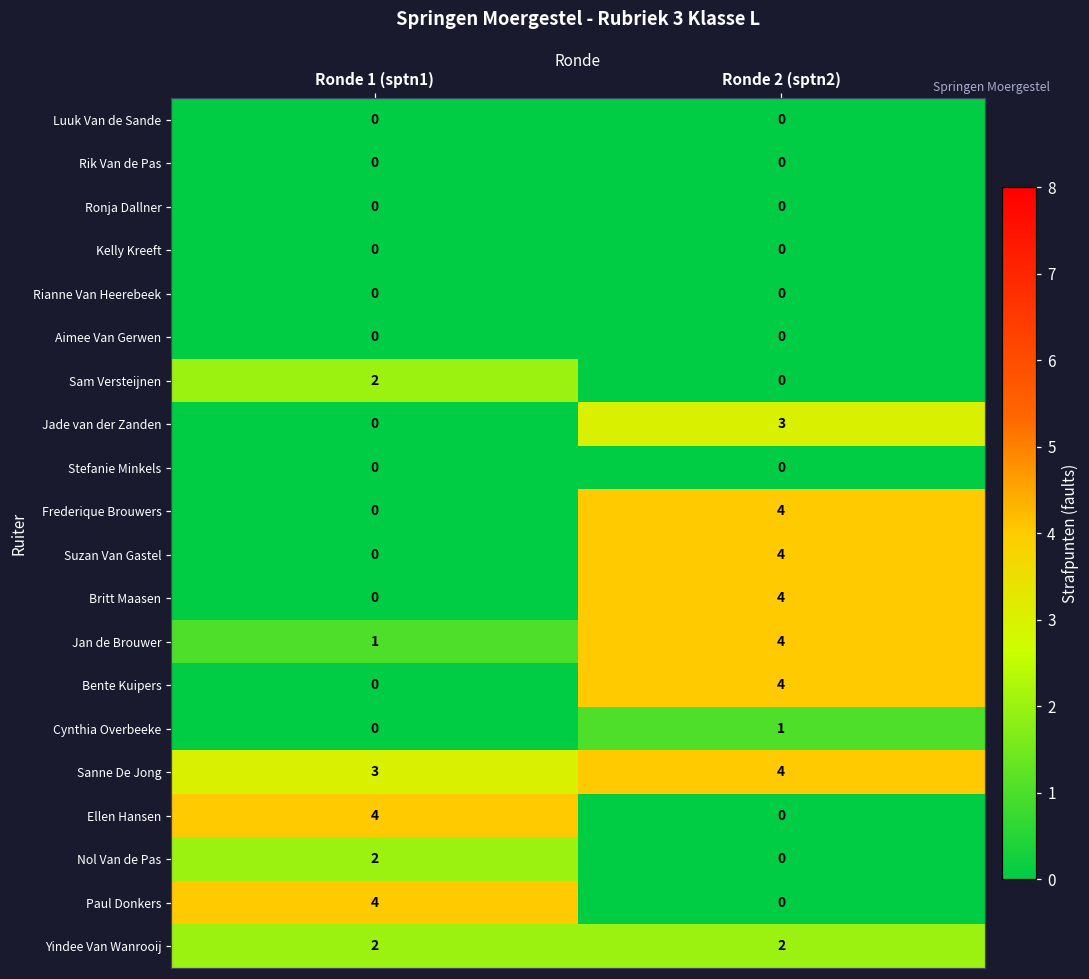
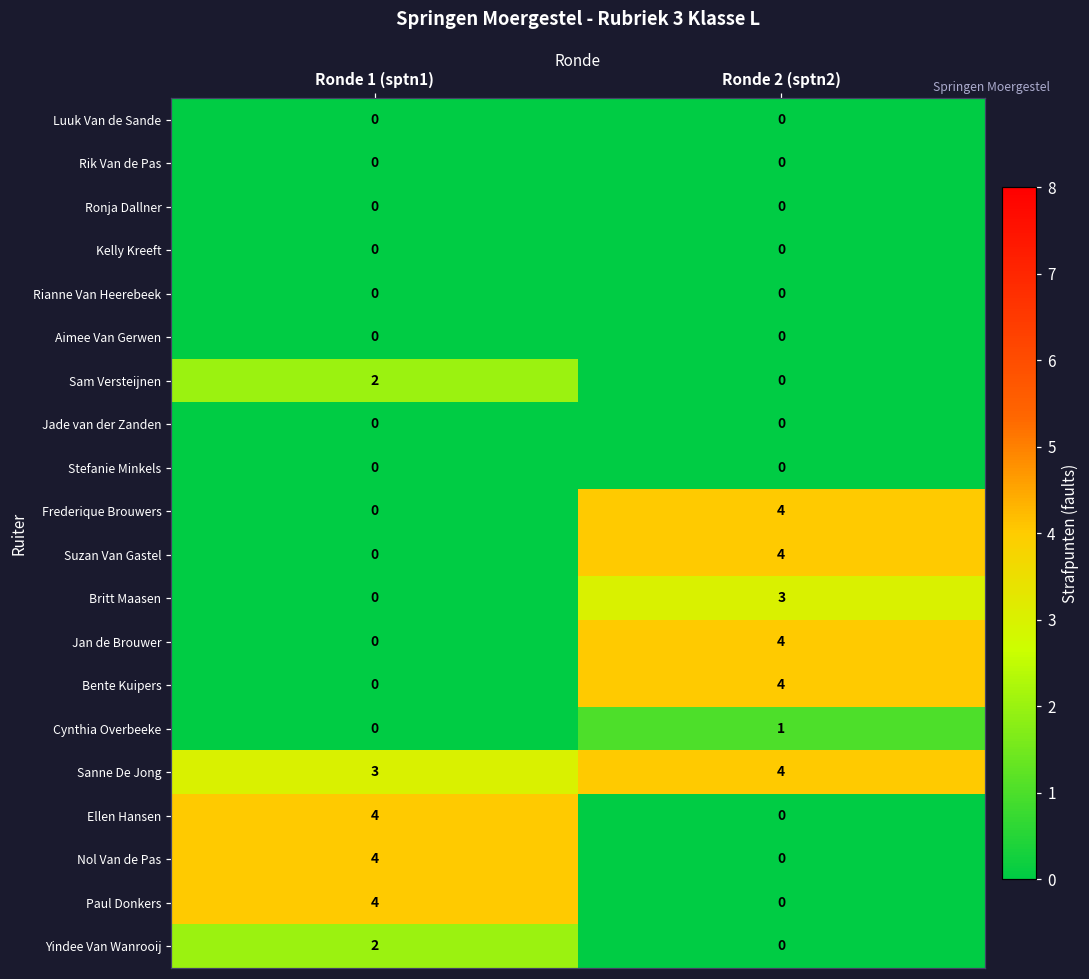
  {
    "Luuk Van de Sande": {
      "Ronde 1 (sptn1)": 0,
      "Ronde 2 (sptn2)": 0
    },
    "Rik Van de Pas": {
      "Ronde 1 (sptn1)": 0,
      "Ronde 2 (sptn2)": 0
    },
    "Ronja Dallner": {
      "Ronde 1 (sptn1)": 0,
      "Ronde 2 (sptn2)": 0
    },
    "Kelly Kreeft": {
      "Ronde 1 (sptn1)": 0,
      "Ronde 2 (sptn2)": 0
    },
    "Rianne Van Heerebeek": {
      "Ronde 1 (sptn1)": 0,
      "Ronde 2 (sptn2)": 0
    },
    "Aimee Van Gerwen": {
      "Ronde 1 (sptn1)": 0,
      "Ronde 2 (sptn2)": 0
    },
    "Sam Versteijnen": {
      "Ronde 1 (sptn1)": 2,
      "Ronde 2 (sptn2)": 0
    },
    "Jade van der Zanden": {
      "Ronde 1 (sptn1)": 0,
-     "Ronde 2 (sptn2)": 3
+     "Ronde 2 (sptn2)": 0
    },
    "Stefanie Minkels": {
      "Ronde 1 (sptn1)": 0,
      "Ronde 2 (sptn2)": 0
    },
    "Frederique Brouwers": {
      "Ronde 1 (sptn1)": 0,
      "Ronde 2 (sptn2)": 4
    },
    "Suzan Van Gastel": {
      "Ronde 1 (sptn1)": 0,
      "Ronde 2 (sptn2)": 4
    },
    "Britt Maasen": {
      "Ronde 1 (sptn1)": 0,
-     "Ronde 2 (sptn2)": 4
+     "Ronde 2 (sptn2)": 3
    },
    "Jan de Brouwer": {
-     "Ronde 1 (sptn1)": 1,
+     "Ronde 1 (sptn1)": 0,
      "Ronde 2 (sptn2)": 4
    },
    "Bente Kuipers": {
      "Ronde 1 (sptn1)": 0,
      "Ronde 2 (sptn2)": 4
    },
    "Cynthia Overbeeke": {
      "Ronde 1 (sptn1)": 0,
      "Ronde 2 (sptn2)": 1
    },
    "Sanne De Jong": {
      "Ronde 1 (sptn1)": 3,
      "Ronde 2 (sptn2)": 4
    },
    "Ellen Hansen": {
      "Ronde 1 (sptn1)": 4,
      "Ronde 2 (sptn2)": 0
    },
    "Nol Van de Pas": {
-     "Ronde 1 (sptn1)": 2,
+     "Ronde 1 (sptn1)": 4,
      "Ronde 2 (sptn2)": 0
    },
    "Paul Donkers": {
      "Ronde 1 (sptn1)": 4,
      "Ronde 2 (sptn2)": 0
    },
    "Yindee Van Wanrooij": {
      "Ronde 1 (sptn1)": 2,
-     "Ronde 2 (sptn2)": 2
+     "Ronde 2 (sptn2)": 0
    }
  }
